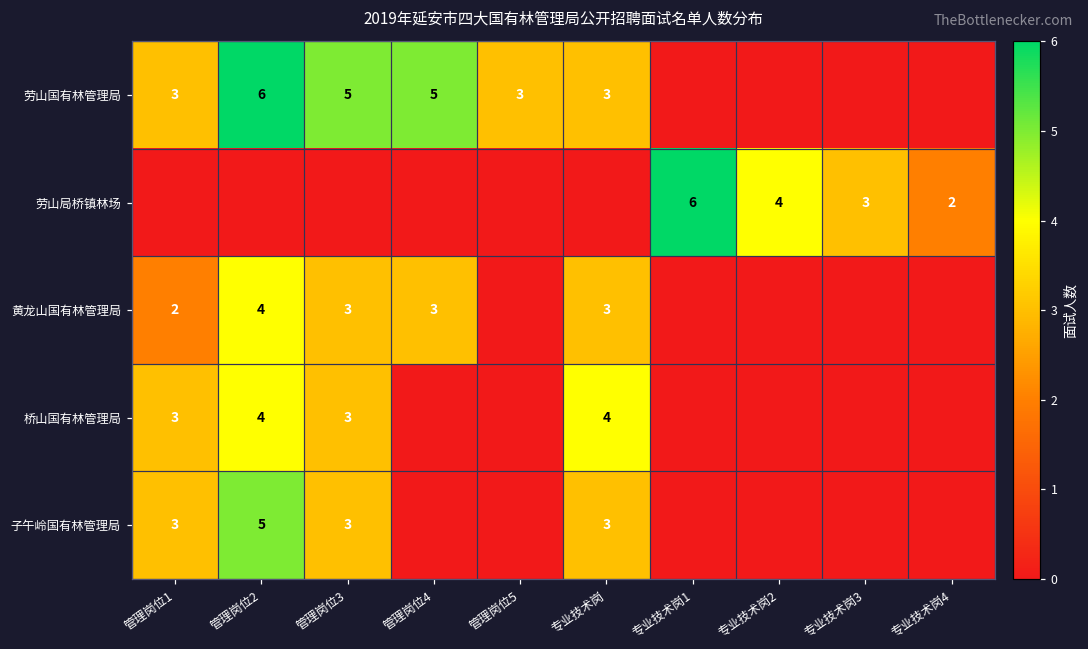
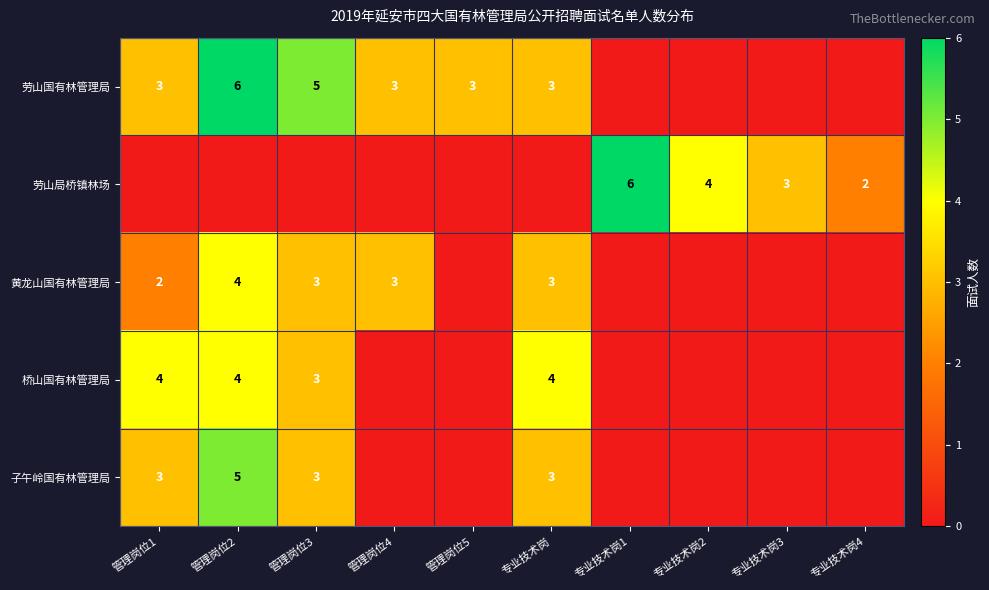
  {
    "劳山国有林管理局": {
      "管理岗位1": 3,
      "管理岗位2": 6,
      "管理岗位3": 5,
-     "管理岗位4": 5,
+     "管理岗位4": 3,
      "管理岗位5": 3,
      "专业技术岗": 3
    },
    "劳山局桥镇林场": {
      "专业技术岗1": 6,
      "专业技术岗2": 4,
      "专业技术岗3": 3,
      "专业技术岗4": 2
    },
    "黄龙山国有林管理局": {
      "管理岗位1": 2,
      "管理岗位2": 4,
      "管理岗位3": 3,
      "管理岗位4": 3,
      "专业技术岗": 3
    },
    "桥山国有林管理局": {
-     "管理岗位1": 3,
+     "管理岗位1": 4,
      "管理岗位2": 4,
      "管理岗位3": 3,
      "专业技术岗": 4
    },
    "子午岭国有林管理局": {
      "管理岗位1": 3,
      "管理岗位2": 5,
      "管理岗位3": 3,
      "专业技术岗": 3
    }
  }
